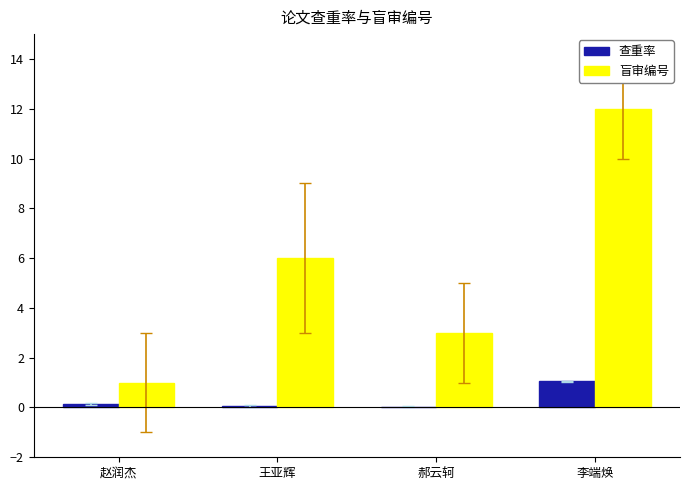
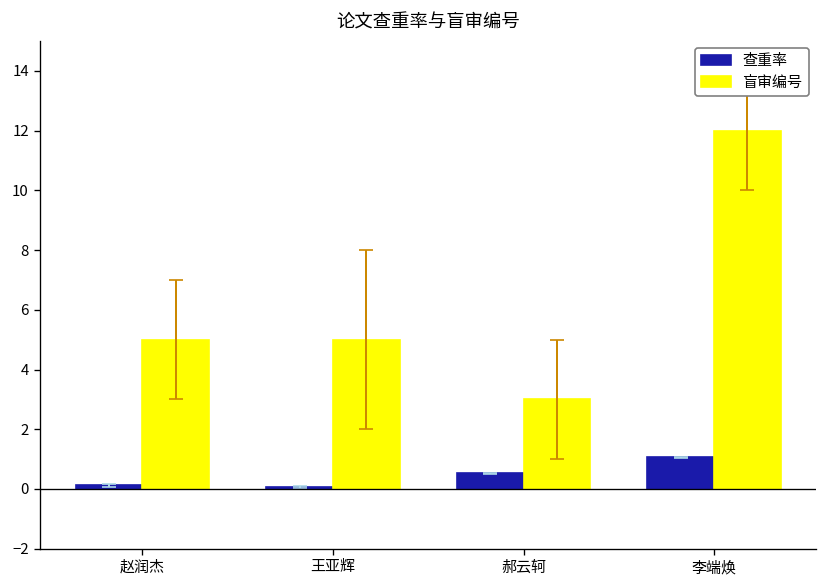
  {
    "查重率": {
      "赵润杰": 0.1,
-     "郝云轲": 0.0,
+     "郝云轲": 0.5,
      "李端焕": 1.1
    },
    "盲审编号": {
-     "赵润杰": 1,
-     "王亚辉": 6,
+     "赵润杰": 5,
+     "王亚辉": 5,
      "郝云轲": 3,
      "李端焕": 12
    }
  }
